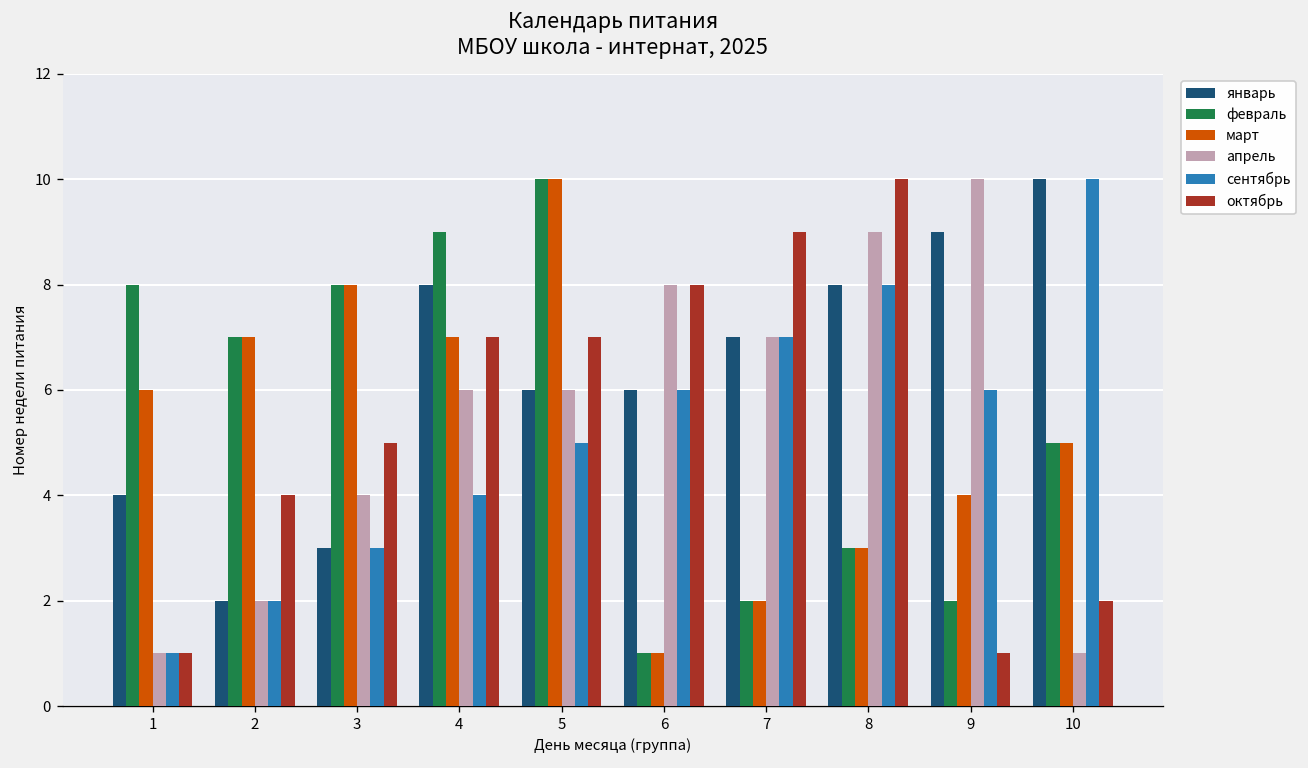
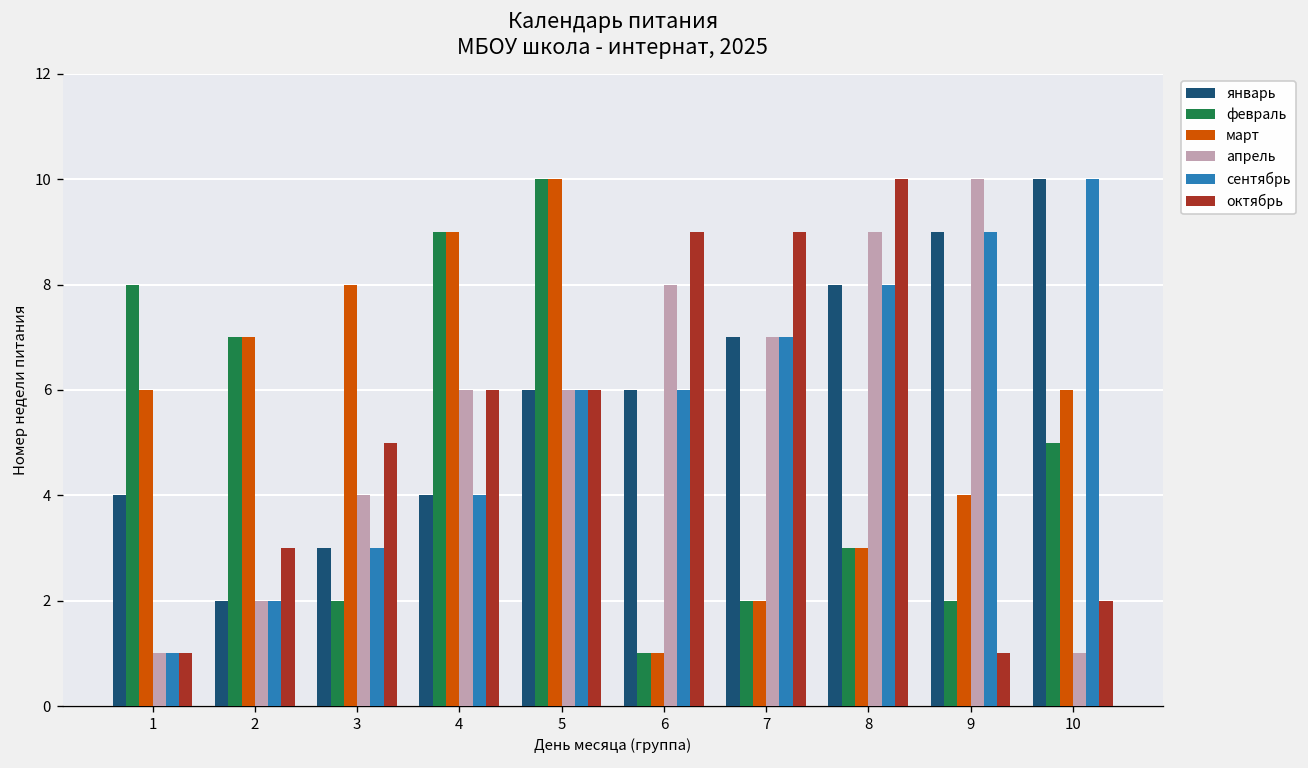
  {
    "январь": {
      "1": 4,
      "2": 2,
      "3": 3,
-     "4": 8,
+     "4": 4,
      "5": 6,
      "6": 6,
      "7": 7,
      "8": 8,
      "9": 9,
      "10": 10
    },
    "февраль": {
      "1": 8,
      "2": 7,
-     "3": 8,
+     "3": 2,
      "4": 9,
      "5": 10,
      "6": 1,
      "7": 2,
      "8": 3,
      "9": 2,
      "10": 5
    },
    "март": {
      "1": 6,
      "2": 7,
      "3": 8,
-     "4": 7,
+     "4": 9,
      "5": 10,
      "6": 1,
      "7": 2,
      "8": 3,
      "9": 4,
-     "10": 5
+     "10": 6
    },
    "апрель": {
      "1": 1,
      "2": 2,
      "3": 4,
      "4": 6,
      "5": 6,
      "6": 8,
      "7": 7,
      "8": 9,
      "9": 10,
      "10": 1
    },
    "сентябрь": {
      "1": 1,
      "2": 2,
      "3": 3,
      "4": 4,
-     "5": 5,
+     "5": 6,
      "6": 6,
      "7": 7,
      "8": 8,
-     "9": 6,
+     "9": 9,
      "10": 10
    },
    "октябрь": {
      "1": 1,
-     "2": 4,
+     "2": 3,
      "3": 5,
-     "4": 7,
-     "5": 7,
-     "6": 8,
+     "4": 6,
+     "5": 6,
+     "6": 9,
      "7": 9,
      "8": 10,
      "9": 1,
      "10": 2
    }
  }
